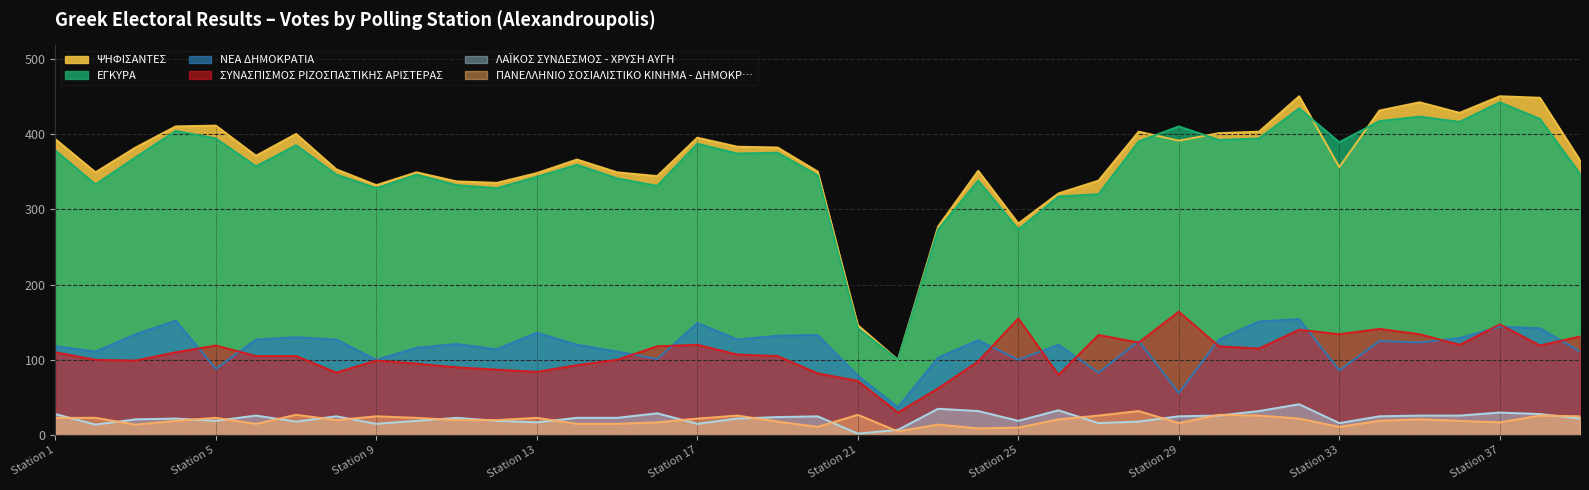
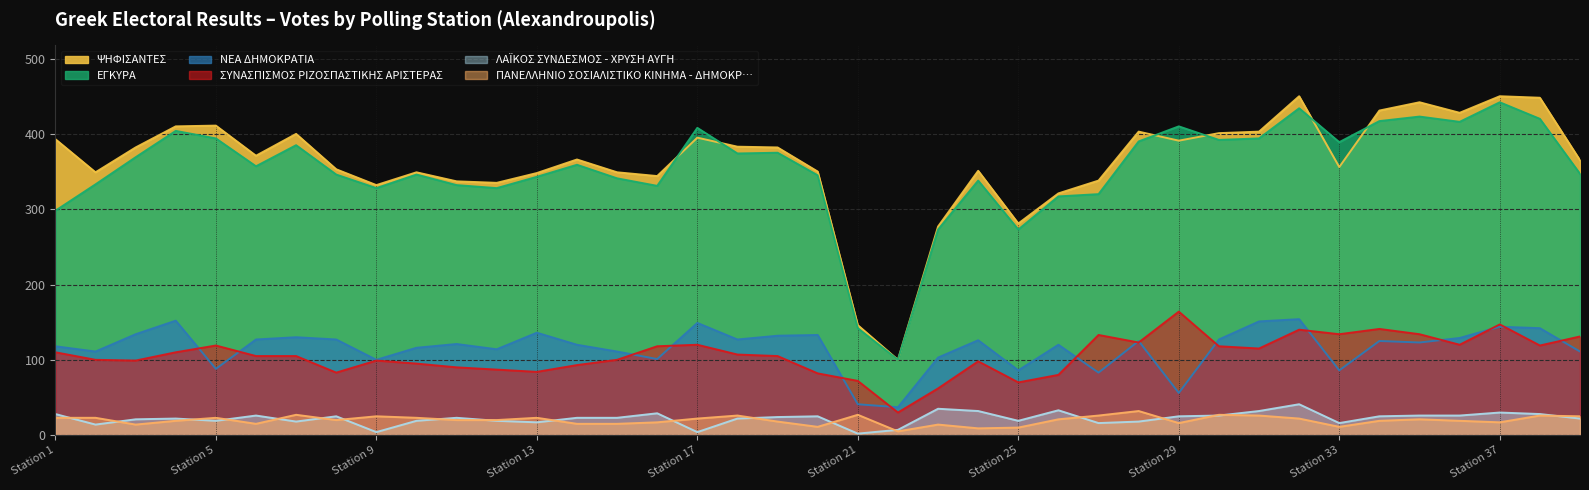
  {
    "ΕΓΚΥΡΑ": {
-     "Station 1": 380,
+     "Station 1": 300,
      "Station 5": 390,
      "Station 9": 330,
      "Station 13": 340,
-     "Station 17": 390,
+     "Station 17": 410,
      "Station 21": 140,
      "Station 25": 270,
      "Station 29": 410,
      "Station 33": 390,
      "Station 37": 440
    },
    "ΝΕΑ ΔΗΜΟΚΡΑΤΙΑ": {
      "Station 1": 120,
      "Station 5": 90,
      "Station 13": 140,
      "Station 17": 150,
-     "Station 21": 80,
-     "Station 25": 100,
+     "Station 21": 40,
+     "Station 25": 90,
      "Station 29": 60,
      "Station 33": 90
    },
    "ΣΥΝΑΣΠΙΣΜΟΣ ΡΙΖΟΣΠΑΣΤΙΚΗΣ ΑΡΙΣΤΕΡΑΣ": {
      "Station 1": 110,
      "Station 5": 120,
      "Station 13": 80,
      "Station 17": 120,
      "Station 21": 70,
-     "Station 25": 160,
+     "Station 25": 70,
      "Station 29": 160,
      "Station 33": 130
    },
    "ΛΑΪΚΟΣ ΣΥΝΔΕΣΜΟΣ - ΧΡΥΣΗ ΑΥΓΗ": {
      "Station 1": 30,
      "Station 5": 20,
-     "Station 9": 20,
+     "Station 9": 0,
      "Station 13": 20,
-     "Station 17": 20,
+     "Station 17": 0,
      "Station 21": 0,
      "Station 25": 20,
      "Station 29": 30,
      "Station 33": 20,
      "Station 37": 30
    }
  }
